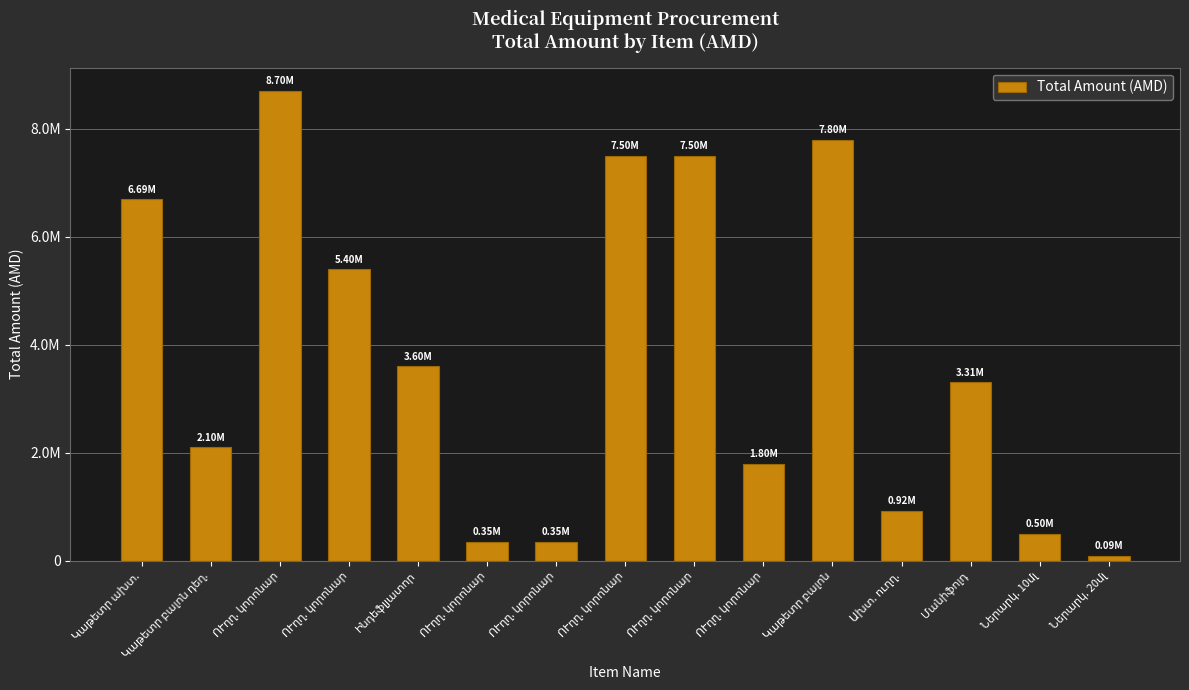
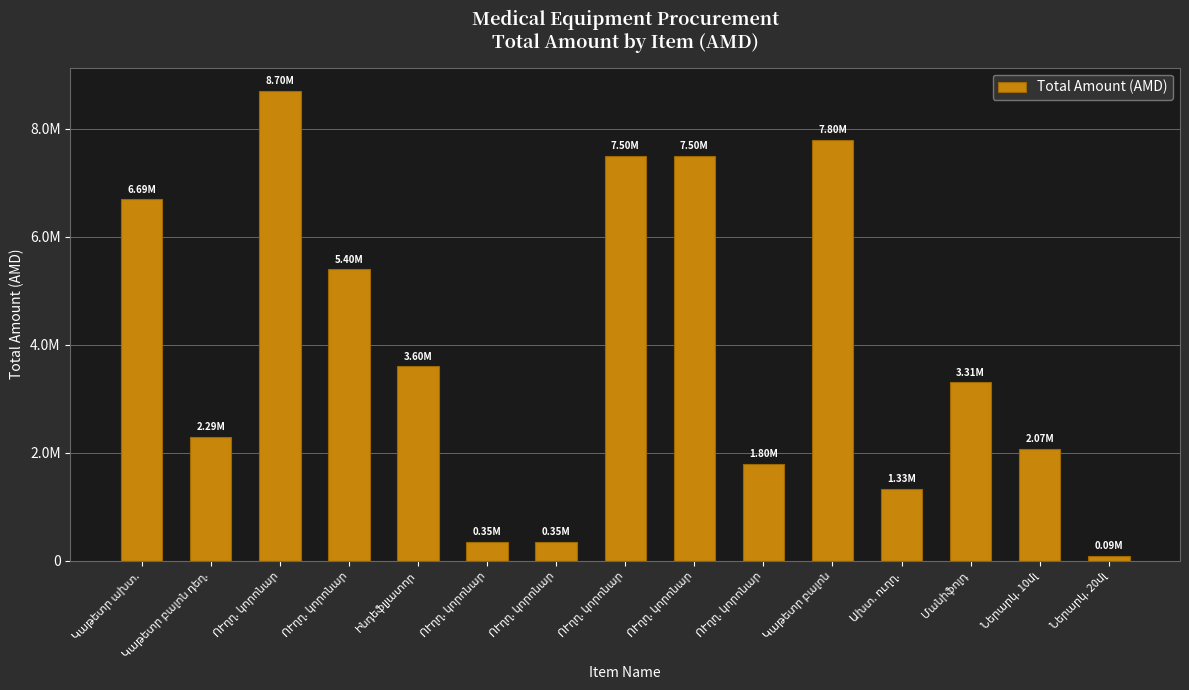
  {
    "Կաթետր ախտ.": "6.69M",
-   "Կաթետր բալոն դեղ.": "2.10M",
+   "Կաթետր բալոն դեղ.": "2.29M",
    "Ինդեֆլյատոր": "3.60M",
    "Կաթետր բալոն": "7.80M",
-   "Ախտ. ուղղ.": "0.92M",
+   "Ախտ. ուղղ.": "1.33M",
    "Մանիֆոլդ": "3.31M",
-   "Ներարկ. 10մլ": "0.50M",
+   "Ներարկ. 10մլ": "2.07M",
    "Ներարկ. 20մլ": "0.09M"
  }
